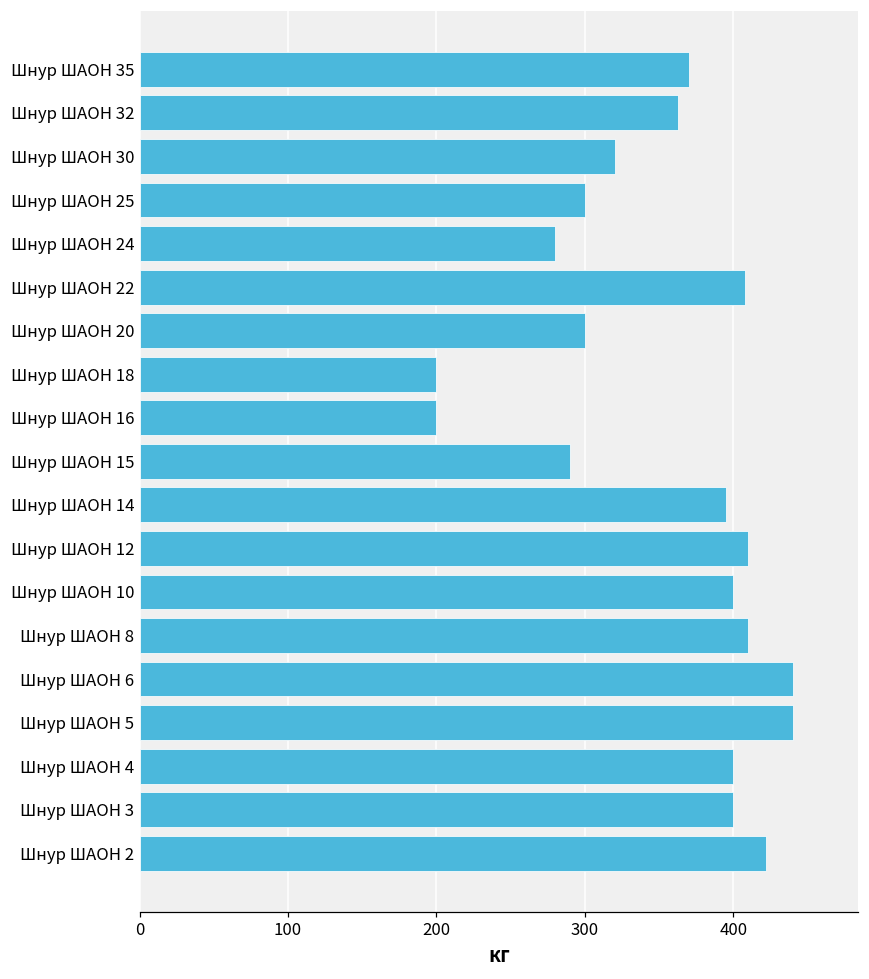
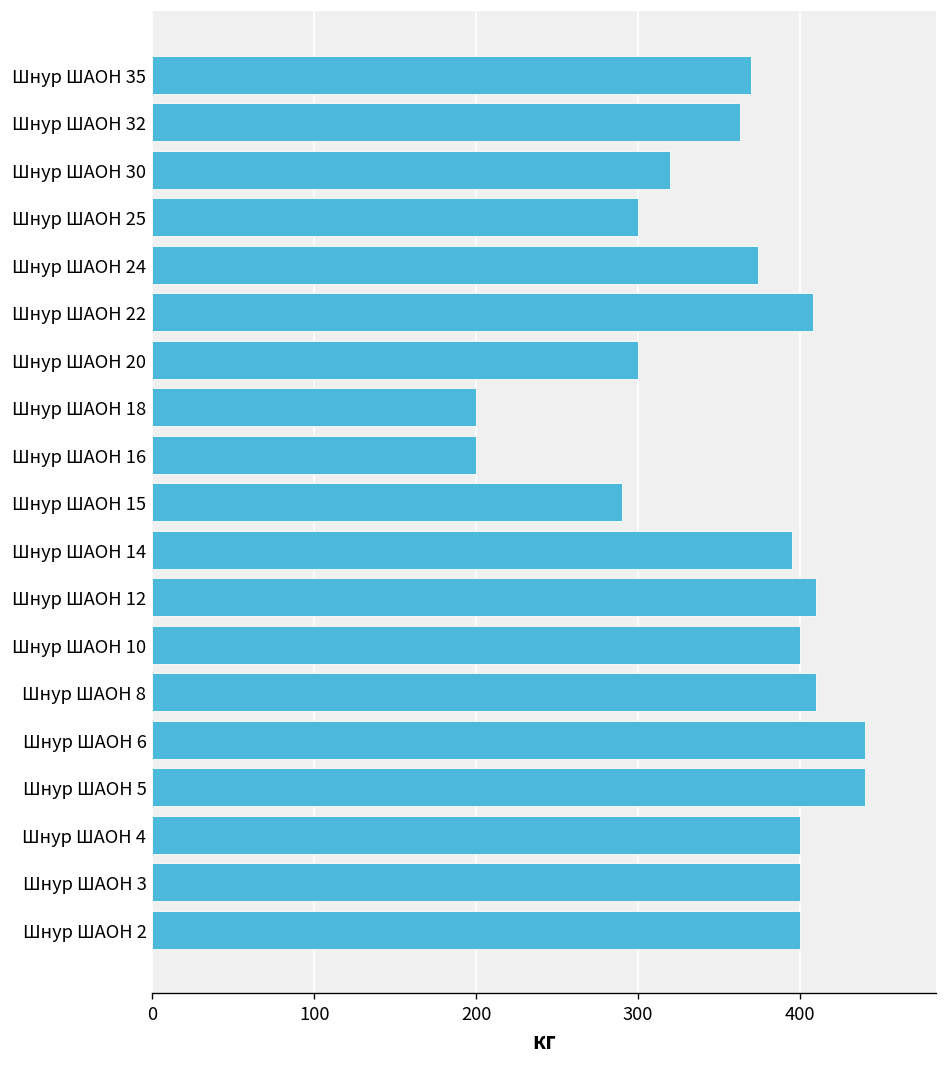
  {
    "Шнур ШАОН 35": 370,
    "Шнур ШАОН 32": 363,
    "Шнур ШАОН 30": 320,
    "Шнур ШАОН 25": 300,
-   "Шнур ШАОН 24": 280,
+   "Шнур ШАОН 24": 374,
    "Шнур ШАОН 22": 408,
    "Шнур ШАОН 20": 300,
    "Шнур ШАОН 18": 200,
    "Шнур ШАОН 16": 200,
    "Шнур ШАОН 15": 290,
    "Шнур ШАОН 14": 395,
    "Шнур ШАОН 12": 410,
    "Шнур ШАОН 10": 400,
    "Шнур ШАОН 8": 410,
    "Шнур ШАОН 6": 440,
    "Шнур ШАОН 5": 440,
    "Шнур ШАОН 4": 400,
    "Шнур ШАОН 3": 400,
-   "Шнур ШАОН 2": 422
+   "Шнур ШАОН 2": 400
  }
